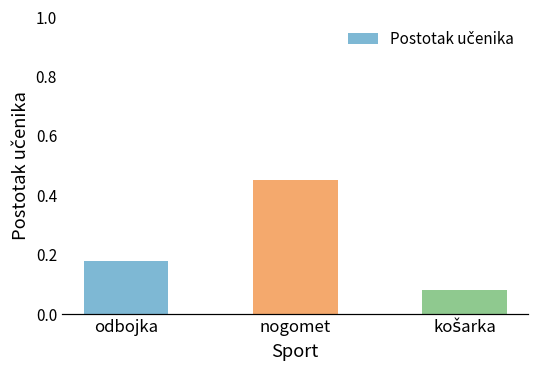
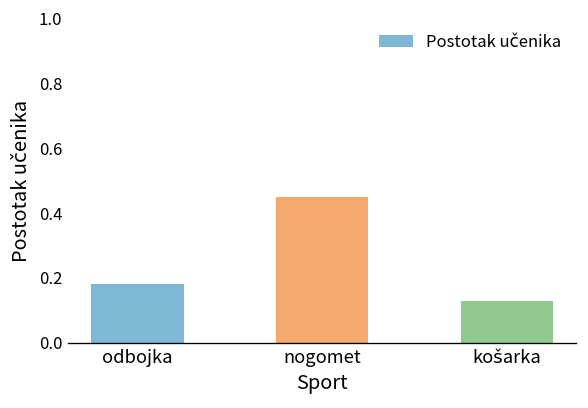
  {
    "odbojka": 0.18,
    "nogomet": 0.45,
-   "košarka": 0.08
+   "košarka": 0.13
  }
